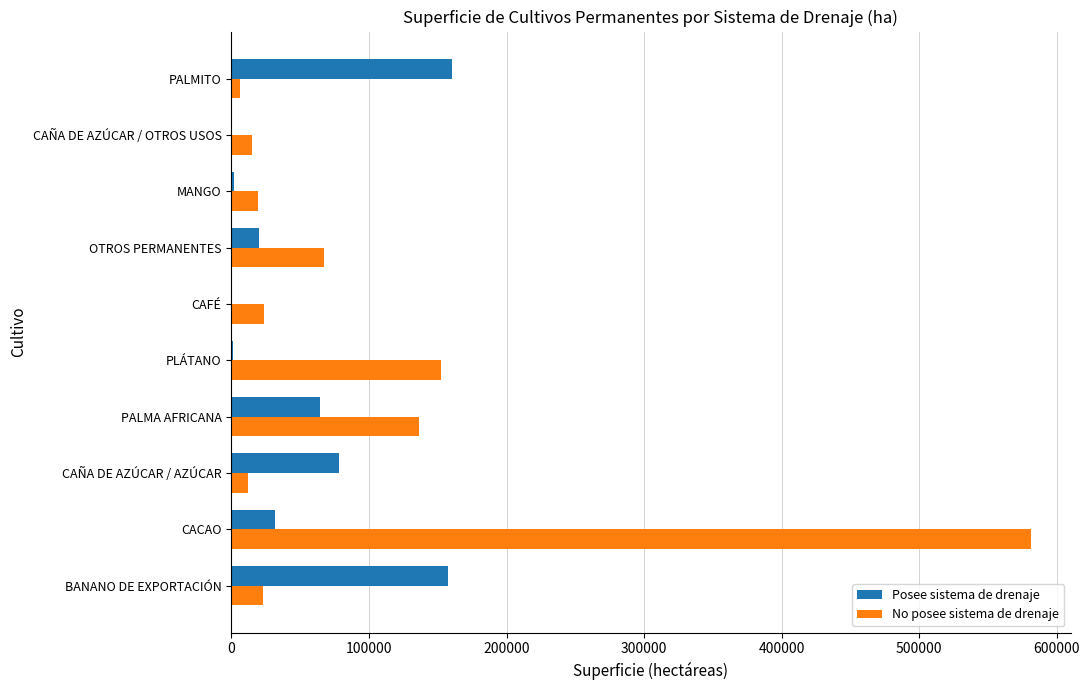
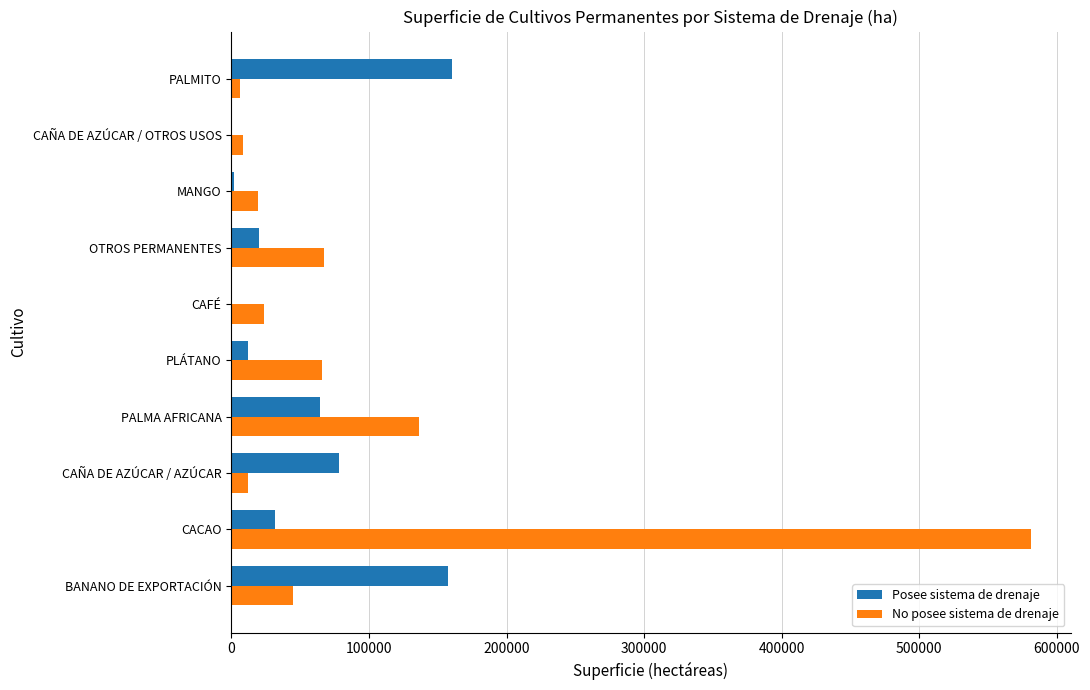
  {
    "Posee sistema de drenaje": {
      "PALMITO": 161000,
      "MANGO": 2000,
      "OTROS PERMANENTES": 20000,
-     "PLÁTANO": 1000,
+     "PLÁTANO": 12000,
      "PALMA AFRICANA": 65000,
      "CAÑA DE AZÚCAR / AZÚCAR": 78000,
      "CACAO": 32000,
      "BANANO DE EXPORTACIÓN": 158000
    },
    "No posee sistema de drenaje": {
      "PALMITO": 6000,
-     "CAÑA DE AZÚCAR / OTROS USOS": 15000,
+     "CAÑA DE AZÚCAR / OTROS USOS": 8000,
      "MANGO": 20000,
      "OTROS PERMANENTES": 68000,
      "CAFÉ": 23000,
-     "PLÁTANO": 153000,
+     "PLÁTANO": 66000,
      "PALMA AFRICANA": 137000,
      "CAÑA DE AZÚCAR / AZÚCAR": 12000,
      "CACAO": 581000,
-     "BANANO DE EXPORTACIÓN": 23000
+     "BANANO DE EXPORTACIÓN": 45000
    }
  }
